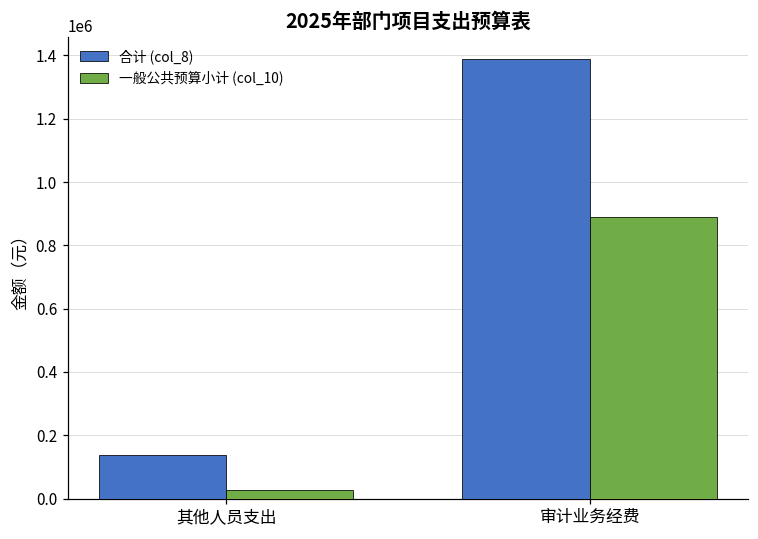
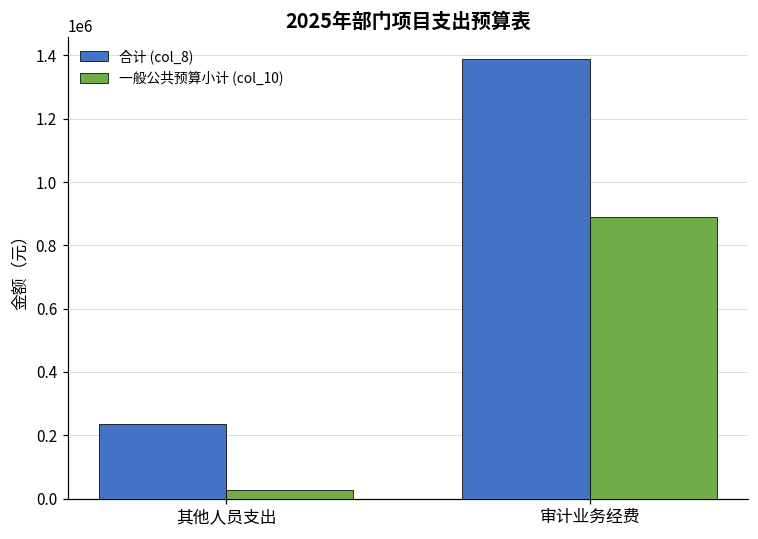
  {
    "合计 (col_8)": {
-     "其他人员支出": 140000,
+     "其他人员支出": 240000,
      "审计业务经费": 1390000
    },
    "一般公共预算小计 (col_10)": {
      "其他人员支出": 30000,
      "审计业务经费": 890000
    }
  }
